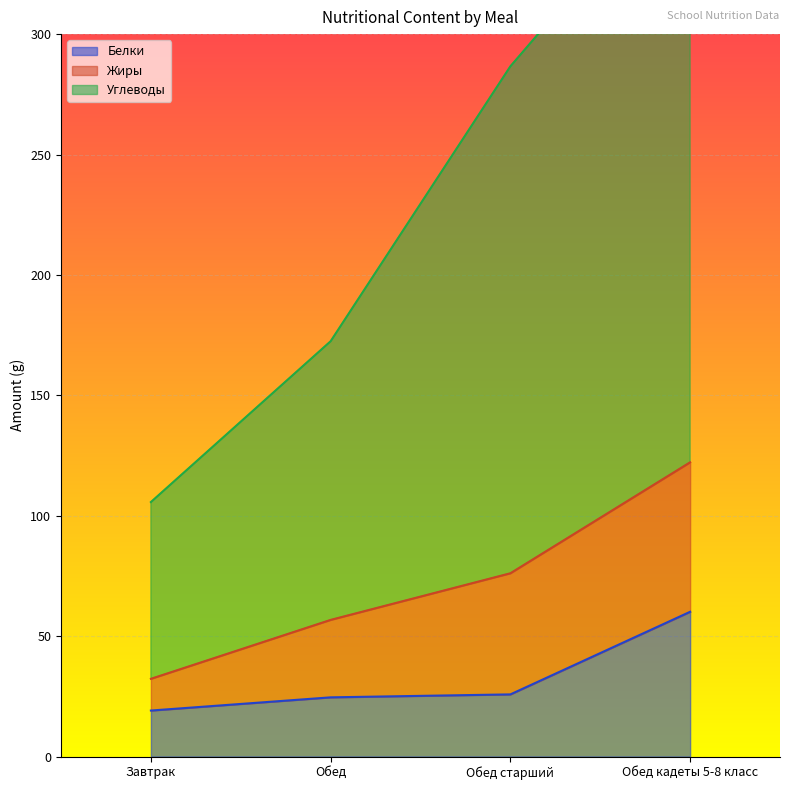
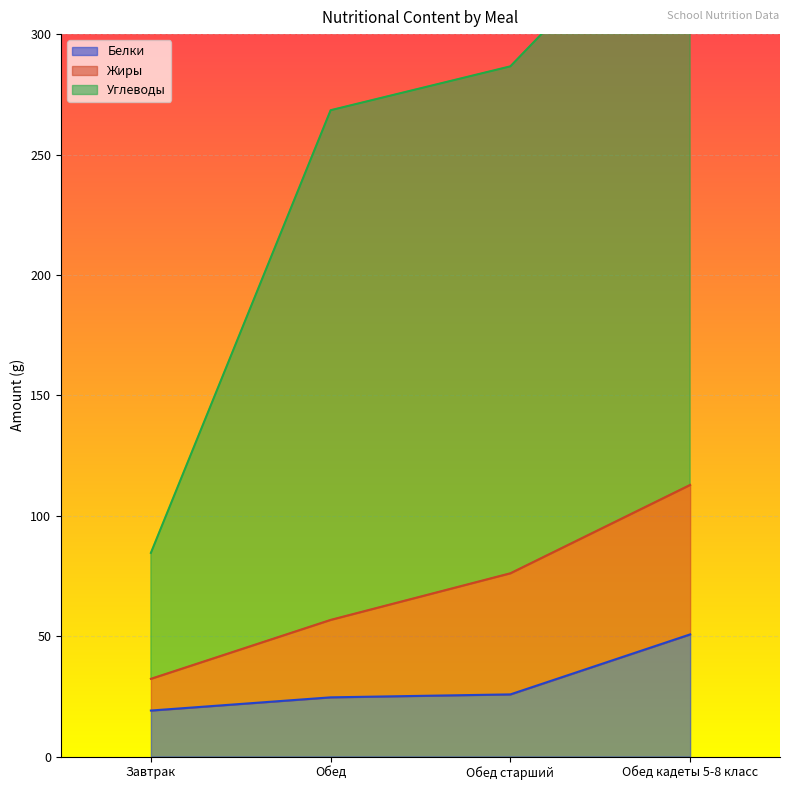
  {
    "Белки": {
      "Завтрак": 19,
      "Обед": 25,
      "Обед старший": 26,
-     "Обед кадеты 5-8 класс": 60
+     "Обед кадеты 5-8 класс": 51
    },
    "Жиры": {
      "Завтрак": 13,
      "Обед": 32,
      "Обед старший": 50,
      "Обед кадеты 5-8 класс": 62
    },
    "Углеводы": {
-     "Завтрак": 73,
-     "Обед": 116,
+     "Завтрак": 52,
+     "Обед": 212,
      "Обед старший": 211
    }
  }
